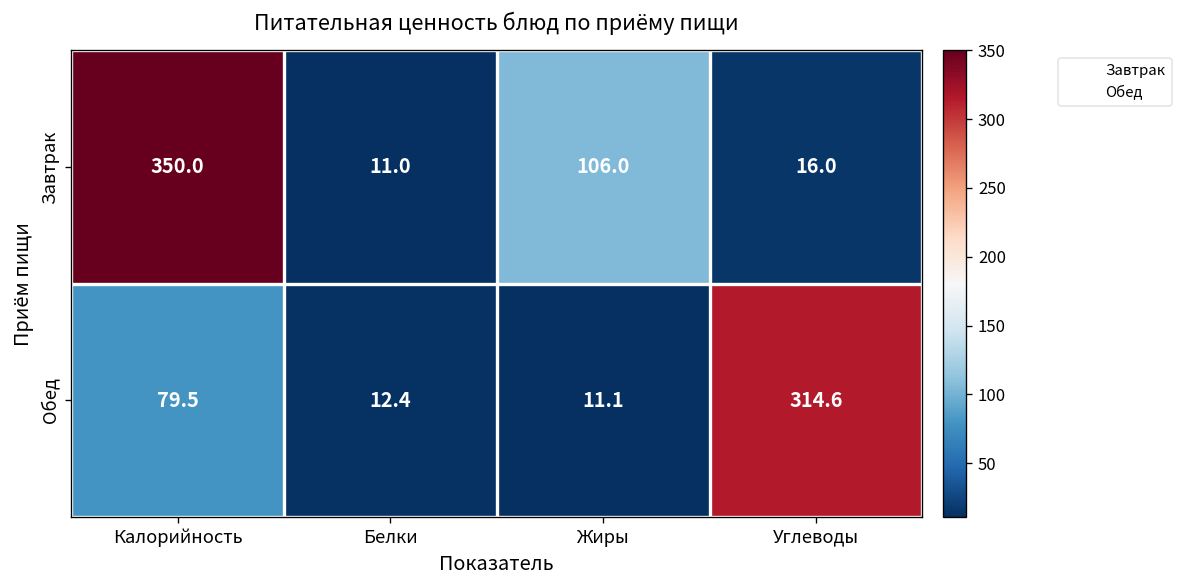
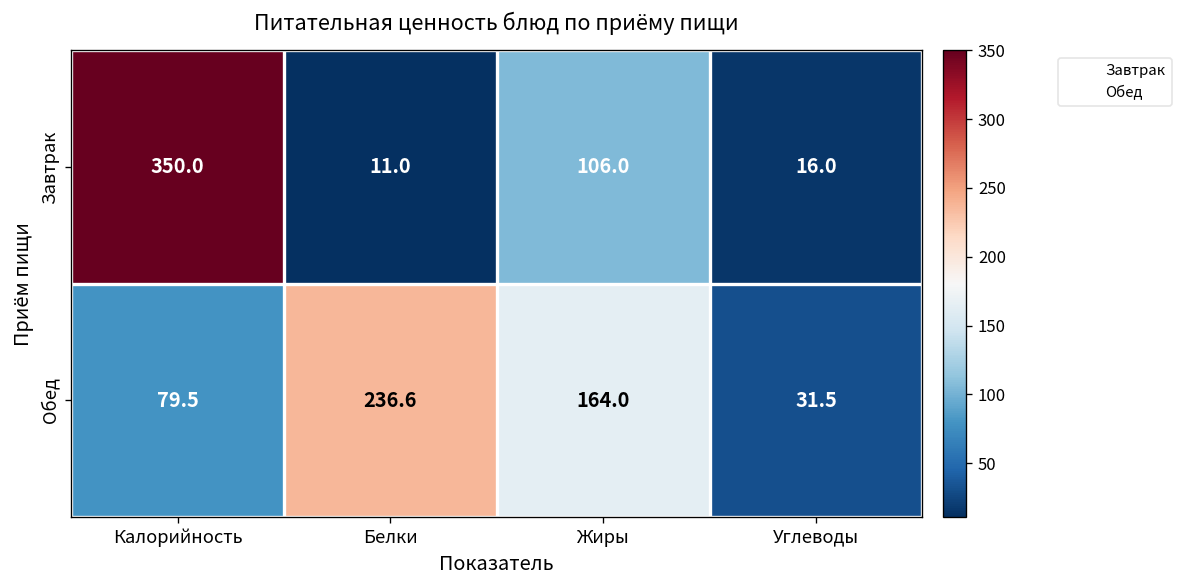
  {
    "Завтрак": {
      "Калорийность": 350.0,
      "Белки": 11.0,
      "Жиры": 106.0,
      "Углеводы": 16.0
    },
    "Обед": {
      "Калорийность": 79.5,
-     "Белки": 12.4,
-     "Жиры": 11.1,
-     "Углеводы": 314.6
+     "Белки": 236.6,
+     "Жиры": 164.0,
+     "Углеводы": 31.5
    }
  }
